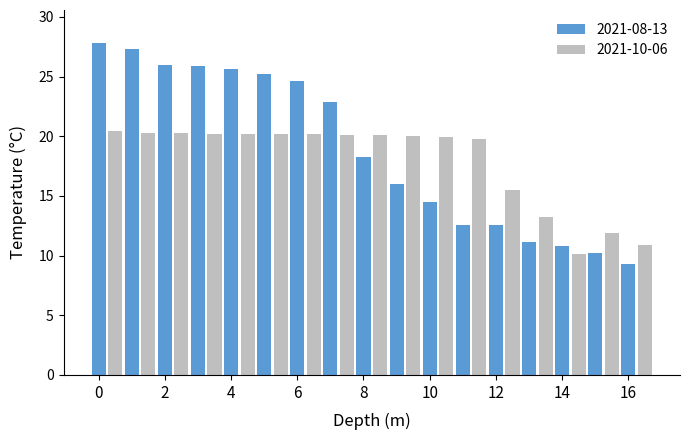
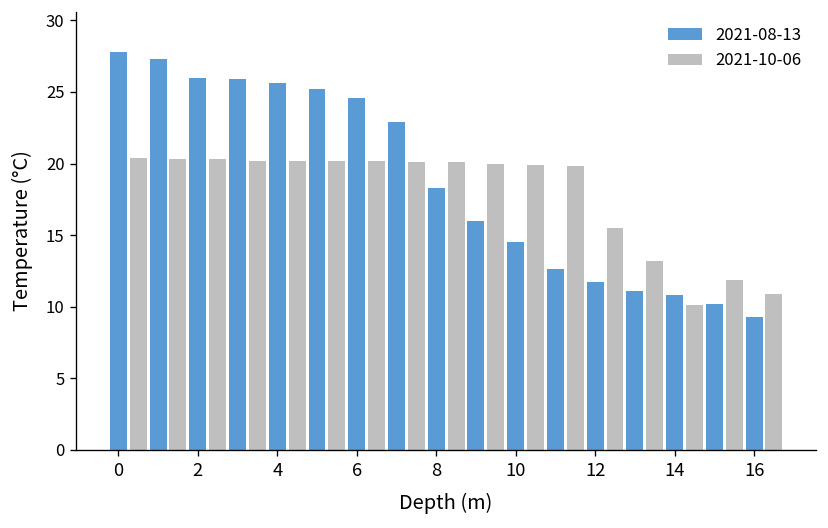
  {
    "0": 27.8,
    "4": 25.6,
    "8": 18.3,
-   "12": 12.6,
+   "12": 11.7,
    "16": 9.3
  }
